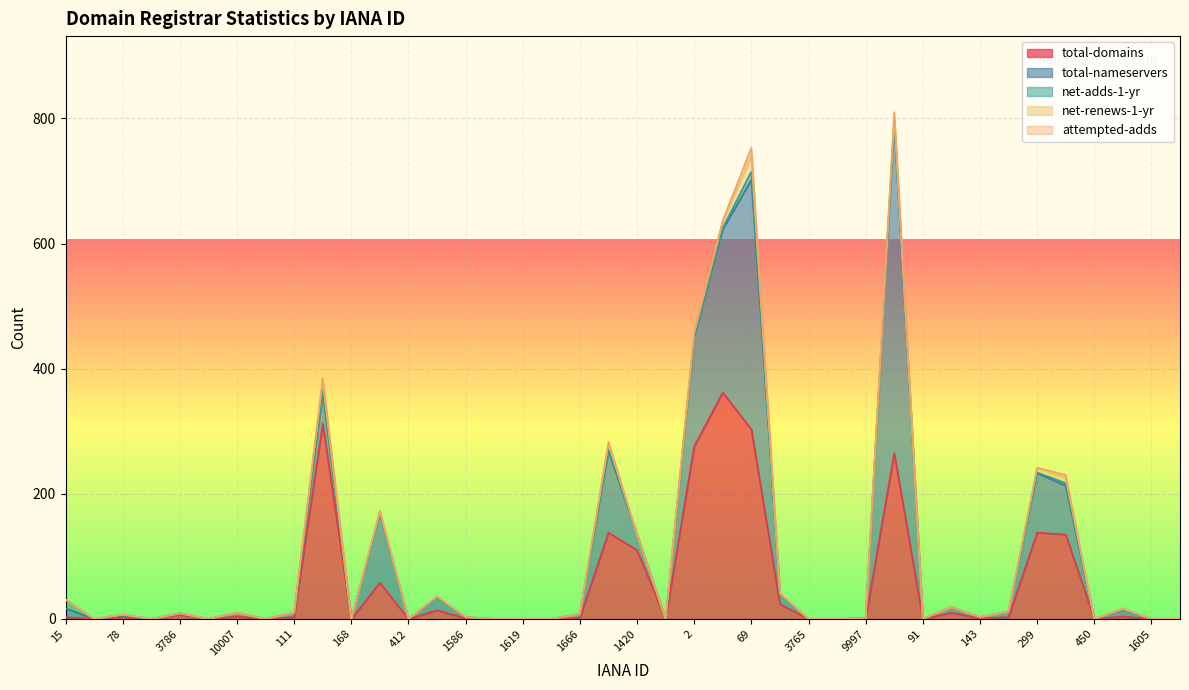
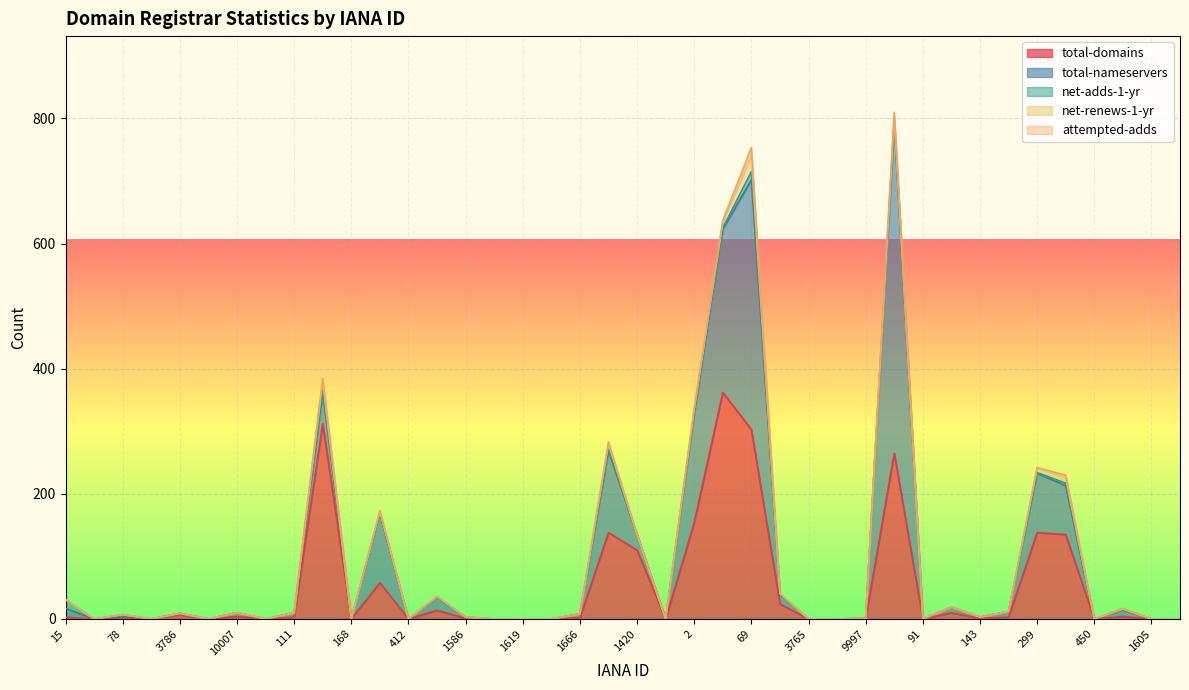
  {
    "total-domains": {
      "15": 0,
      "10007": 0,
      "111": 0,
      "1666": 0,
      "1420": 110,
-     "2": 280,
+     "2": 150,
      "69": 300,
      "299": 140
    }
  }
